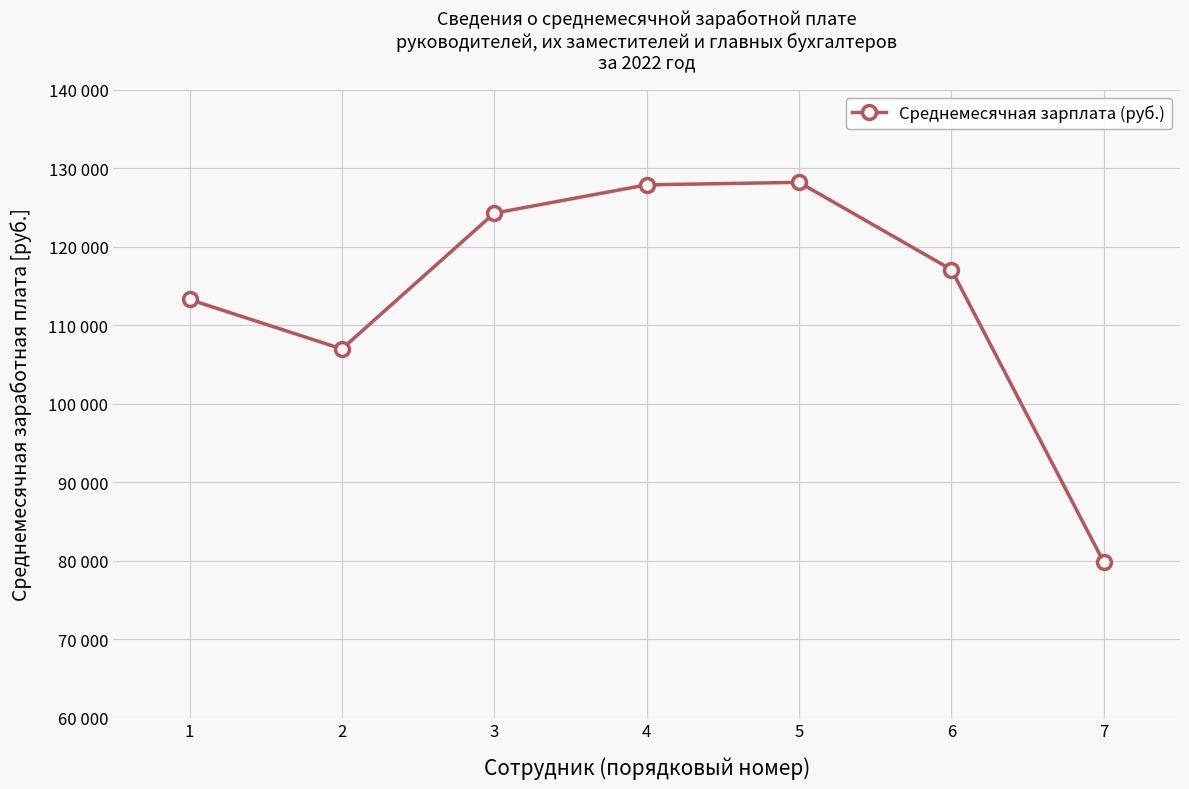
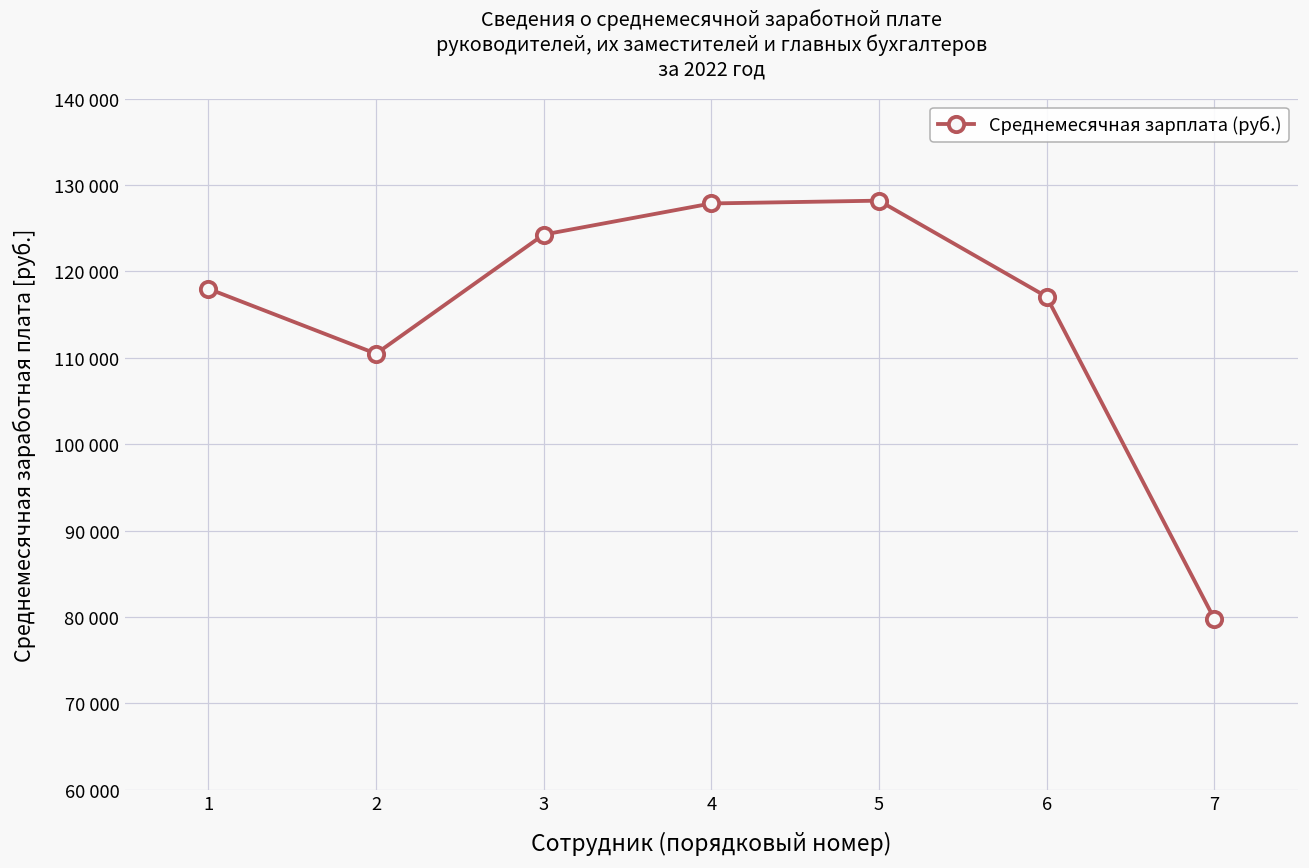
  {
-   "1": 113000,
-   "2": 107000,
+   "1": 118000,
+   "2": 110000,
    "3": 124000,
    "4": 128000,
    "5": 128000,
    "6": 117000,
    "7": 80000
  }
